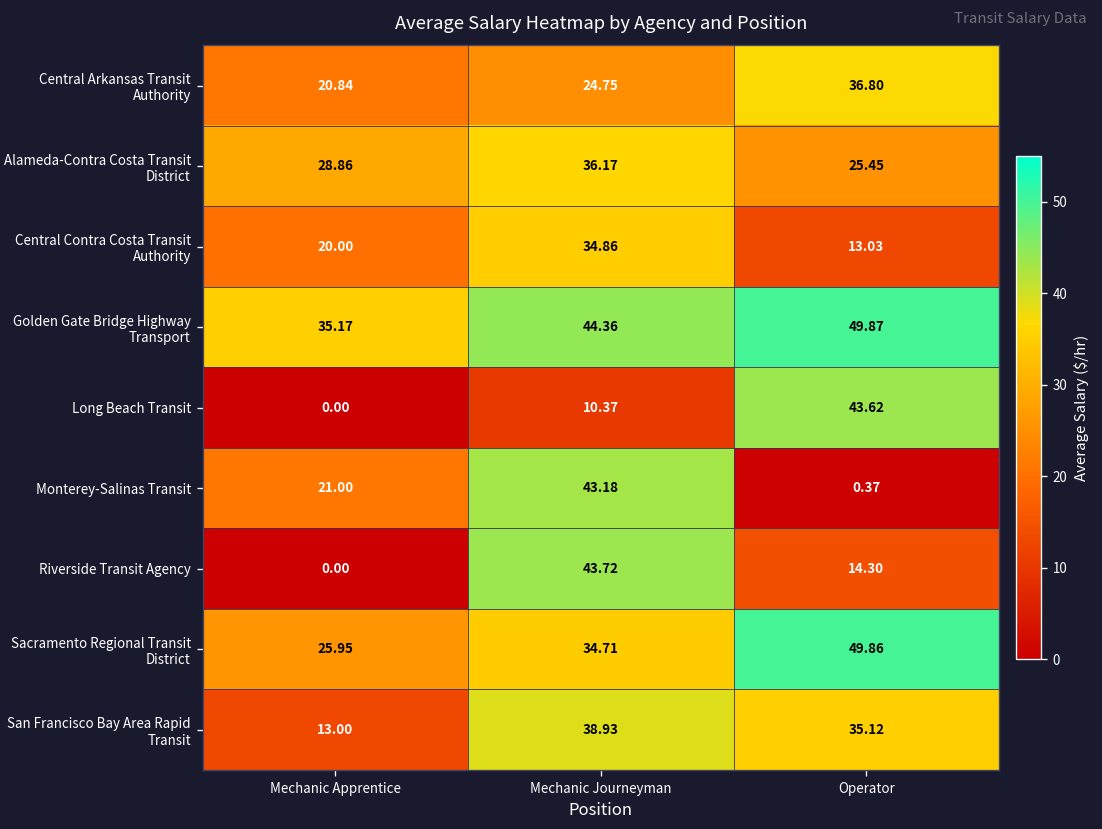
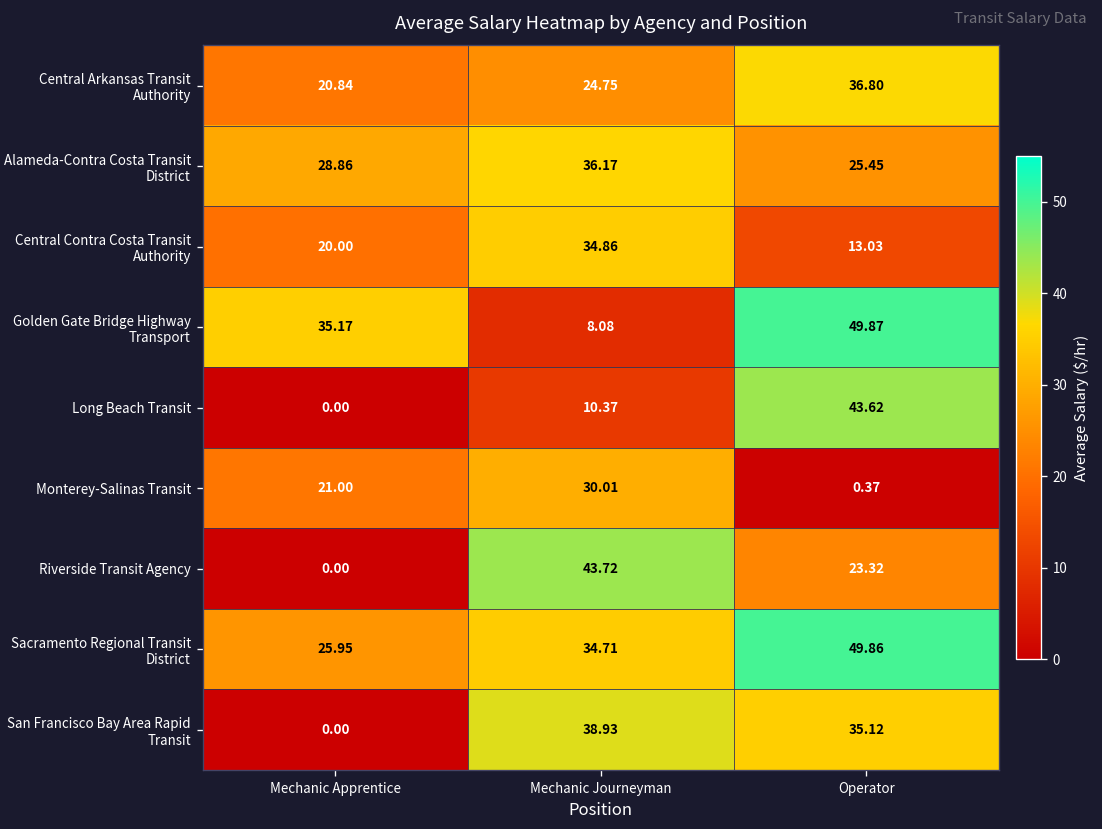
  {
    "Central Arkansas Transit Authority": {
      "Mechanic Apprentice": 20.84,
      "Mechanic Journeyman": 24.75,
      "Operator": 36.80
    },
    "Alameda-Contra Costa Transit District": {
      "Mechanic Apprentice": 28.86,
      "Mechanic Journeyman": 36.17,
      "Operator": 25.45
    },
    "Central Contra Costa Transit Authority": {
      "Mechanic Apprentice": 20.00,
      "Mechanic Journeyman": 34.86,
      "Operator": 13.03
    },
    "Golden Gate Bridge Highway Transport": {
      "Mechanic Apprentice": 35.17,
-     "Mechanic Journeyman": 44.36,
+     "Mechanic Journeyman": 8.08,
      "Operator": 49.87
    },
    "Long Beach Transit": {
      "Mechanic Apprentice": 0.00,
      "Mechanic Journeyman": 10.37,
      "Operator": 43.62
    },
    "Monterey-Salinas Transit": {
      "Mechanic Apprentice": 21.00,
-     "Mechanic Journeyman": 43.18,
+     "Mechanic Journeyman": 30.01,
      "Operator": 0.37
    },
    "Riverside Transit Agency": {
      "Mechanic Apprentice": 0.00,
      "Mechanic Journeyman": 43.72,
-     "Operator": 14.30
+     "Operator": 23.32
    },
    "Sacramento Regional Transit District": {
      "Mechanic Apprentice": 25.95,
      "Mechanic Journeyman": 34.71,
      "Operator": 49.86
    },
    "San Francisco Bay Area Rapid Transit": {
-     "Mechanic Apprentice": 13.00,
+     "Mechanic Apprentice": 0.00,
      "Mechanic Journeyman": 38.93,
      "Operator": 35.12
    }
  }
